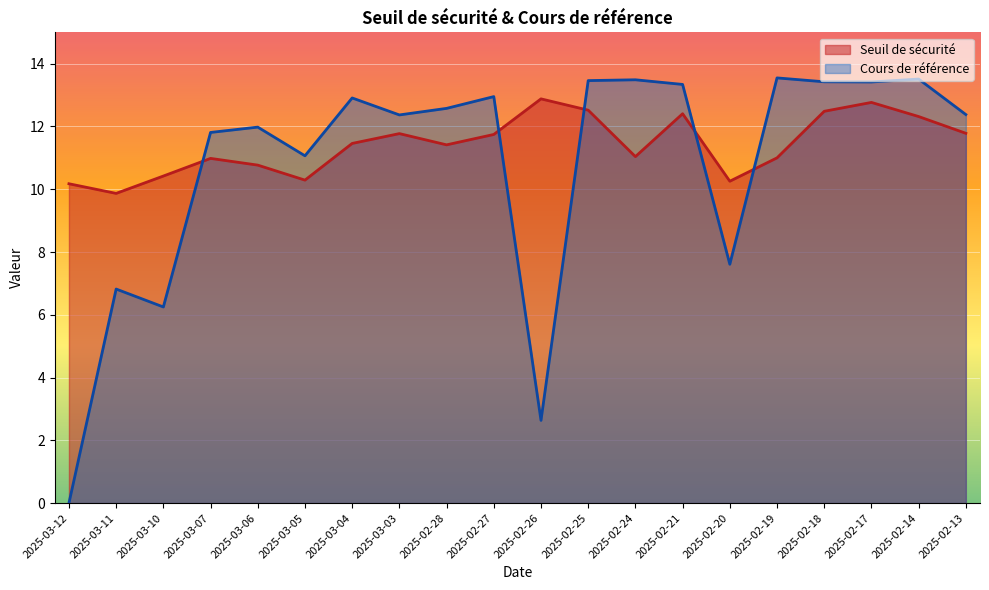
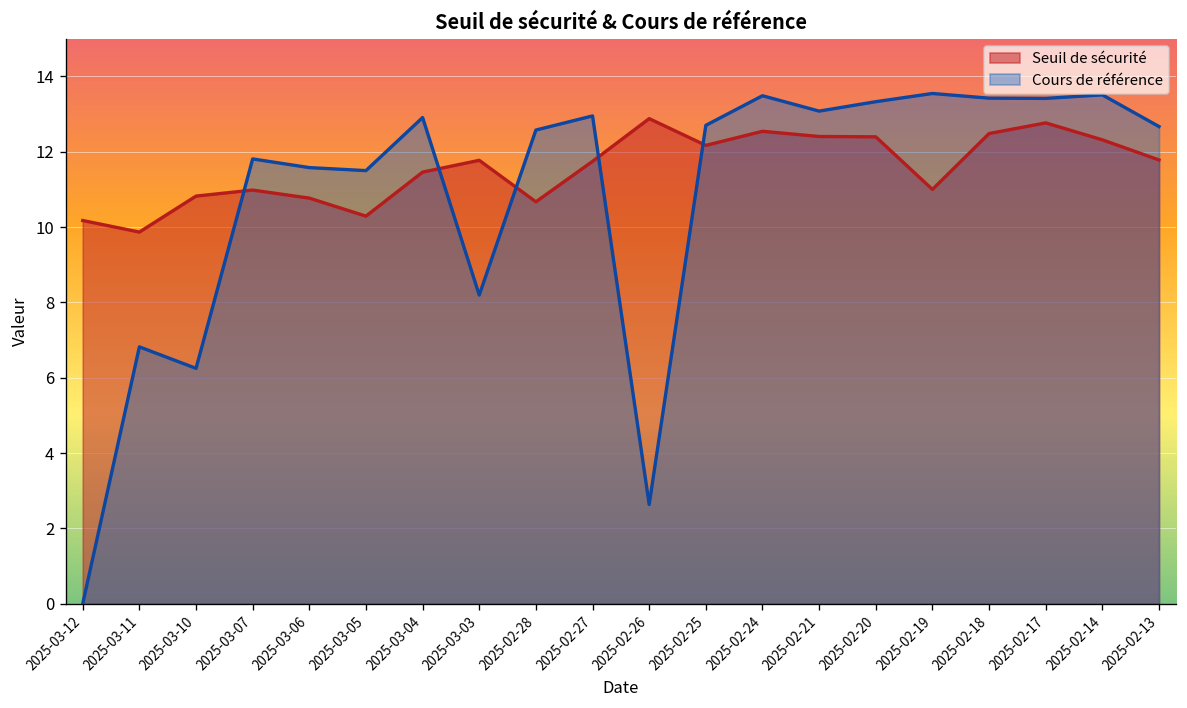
  {
    "Seuil de sécurité": {
      "2025-03-12": 10.2,
      "2025-03-11": 9.9,
-     "2025-03-10": 10.4,
+     "2025-03-10": 10.8,
      "2025-03-07": 11.0,
      "2025-03-06": 10.8,
      "2025-03-05": 10.3,
      "2025-03-04": 11.5,
      "2025-03-03": 11.8,
-     "2025-02-28": 11.4,
+     "2025-02-28": 10.7,
      "2025-02-27": 11.7,
      "2025-02-26": 12.9,
-     "2025-02-25": 12.5,
-     "2025-02-24": 11.0,
+     "2025-02-25": 12.2,
+     "2025-02-24": 12.5,
      "2025-02-21": 12.4,
-     "2025-02-20": 10.3,
+     "2025-02-20": 12.4,
      "2025-02-19": 11.0,
      "2025-02-18": 12.5,
      "2025-02-17": 12.8,
      "2025-02-14": 12.3,
      "2025-02-13": 11.8
    },
    "Cours de référence": {
      "2025-03-12": 0.0,
      "2025-03-11": 6.8,
      "2025-03-10": 6.2,
      "2025-03-07": 11.8,
-     "2025-03-06": 12.0,
-     "2025-03-05": 11.1,
+     "2025-03-06": 11.6,
+     "2025-03-05": 11.5,
      "2025-03-04": 12.9,
-     "2025-03-03": 12.4,
+     "2025-03-03": 8.2,
      "2025-02-28": 12.6,
      "2025-02-27": 13.0,
      "2025-02-26": 2.6,
-     "2025-02-25": 13.5,
+     "2025-02-25": 12.7,
      "2025-02-24": 13.5,
-     "2025-02-21": 13.3,
-     "2025-02-20": 7.6,
+     "2025-02-21": 13.1,
+     "2025-02-20": 13.3,
      "2025-02-19": 13.5,
      "2025-02-18": 13.4,
      "2025-02-17": 13.4,
-     "2025-02-13": 12.4
+     "2025-02-13": 12.7
    }
  }
